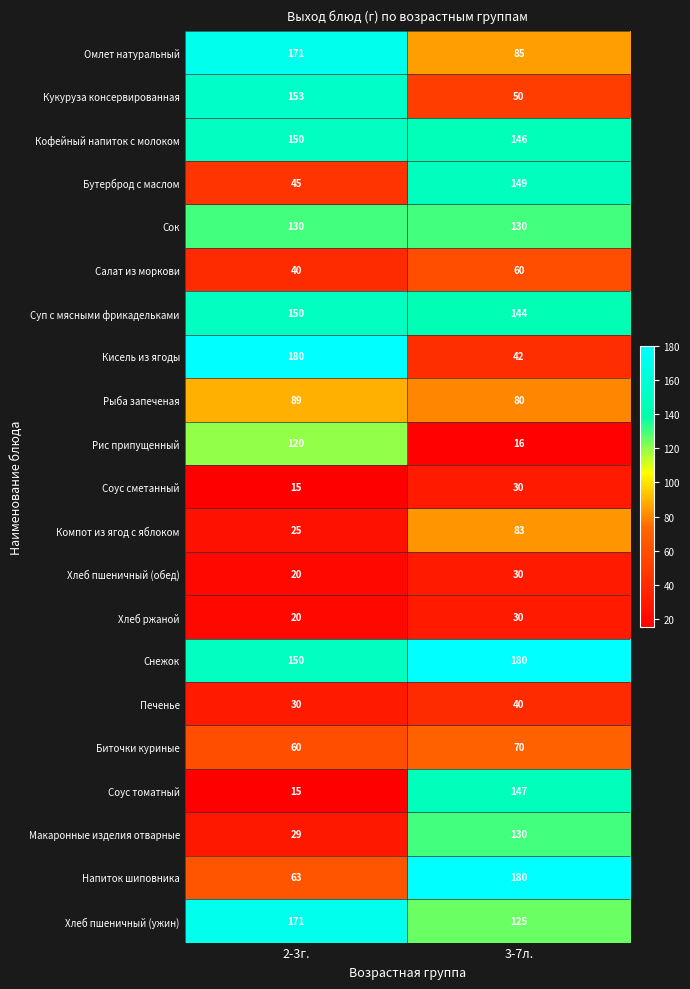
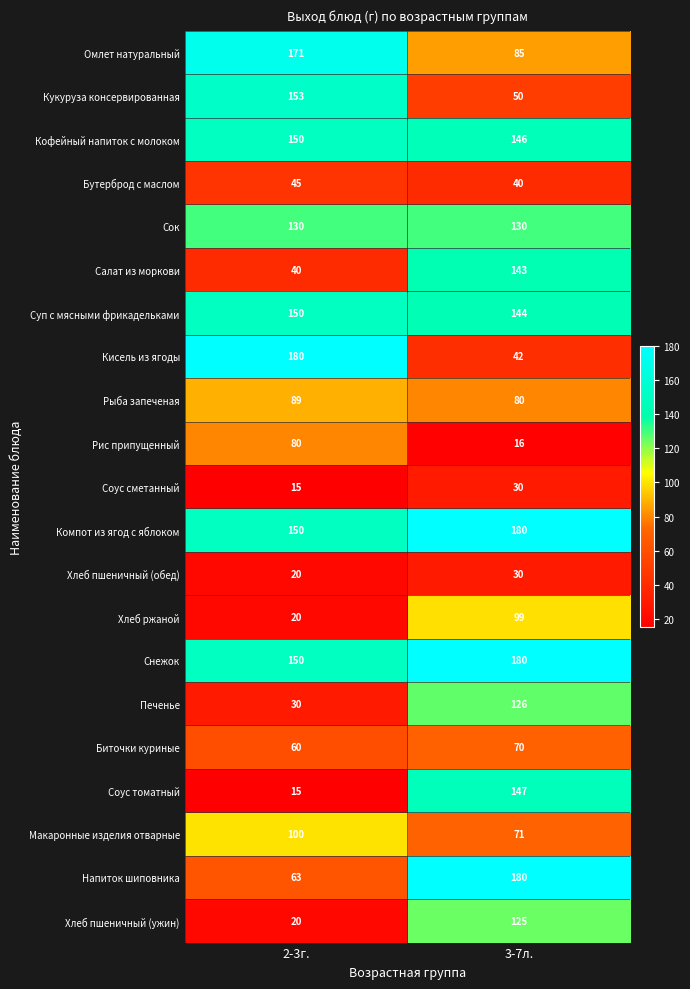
  {
    "Омлет натуральный": {
      "2-3г.": 171,
      "3-7л.": 85
    },
    "Кукуруза консервированная": {
      "2-3г.": 153,
      "3-7л.": 50
    },
    "Кофейный напиток с молоком": {
      "2-3г.": 150,
      "3-7л.": 146
    },
    "Бутерброд с маслом": {
      "2-3г.": 45,
-     "3-7л.": 149
+     "3-7л.": 40
    },
    "Сок": {
      "2-3г.": 130,
      "3-7л.": 130
    },
    "Салат из моркови": {
      "2-3г.": 40,
-     "3-7л.": 60
+     "3-7л.": 143
    },
    "Суп с мясными фрикадельками": {
      "2-3г.": 150,
      "3-7л.": 144
    },
    "Кисель из ягоды": {
      "2-3г.": 180,
      "3-7л.": 42
    },
    "Рыба запеченая": {
      "2-3г.": 89,
      "3-7л.": 80
    },
    "Рис припущенный": {
-     "2-3г.": 120,
+     "2-3г.": 80,
      "3-7л.": 16
    },
    "Соус сметанный": {
      "2-3г.": 15,
      "3-7л.": 30
    },
    "Компот из ягод с яблоком": {
-     "2-3г.": 25,
-     "3-7л.": 83
+     "2-3г.": 150,
+     "3-7л.": 180
    },
    "Хлеб пшеничный (обед)": {
      "2-3г.": 20,
      "3-7л.": 30
    },
    "Хлеб ржаной": {
      "2-3г.": 20,
-     "3-7л.": 30
+     "3-7л.": 99
    },
    "Снежок": {
      "2-3г.": 150,
      "3-7л.": 180
    },
    "Печенье": {
      "2-3г.": 30,
-     "3-7л.": 40
+     "3-7л.": 126
    },
    "Биточки куриные": {
      "2-3г.": 60,
      "3-7л.": 70
    },
    "Соус томатный": {
      "2-3г.": 15,
      "3-7л.": 147
    },
    "Макаронные изделия отварные": {
-     "2-3г.": 29,
-     "3-7л.": 130
+     "2-3г.": 100,
+     "3-7л.": 71
    },
    "Напиток шиповника": {
      "2-3г.": 63,
      "3-7л.": 180
    },
    "Хлеб пшеничный (ужин)": {
-     "2-3г.": 171,
+     "2-3г.": 20,
      "3-7л.": 125
    }
  }
